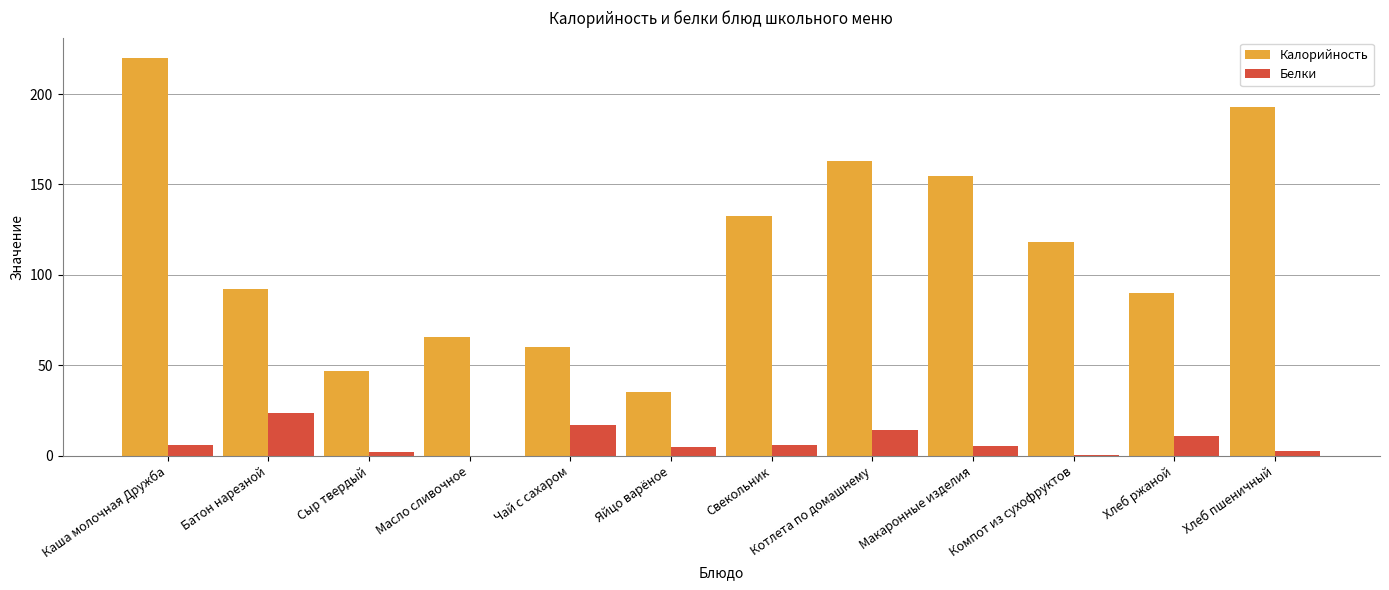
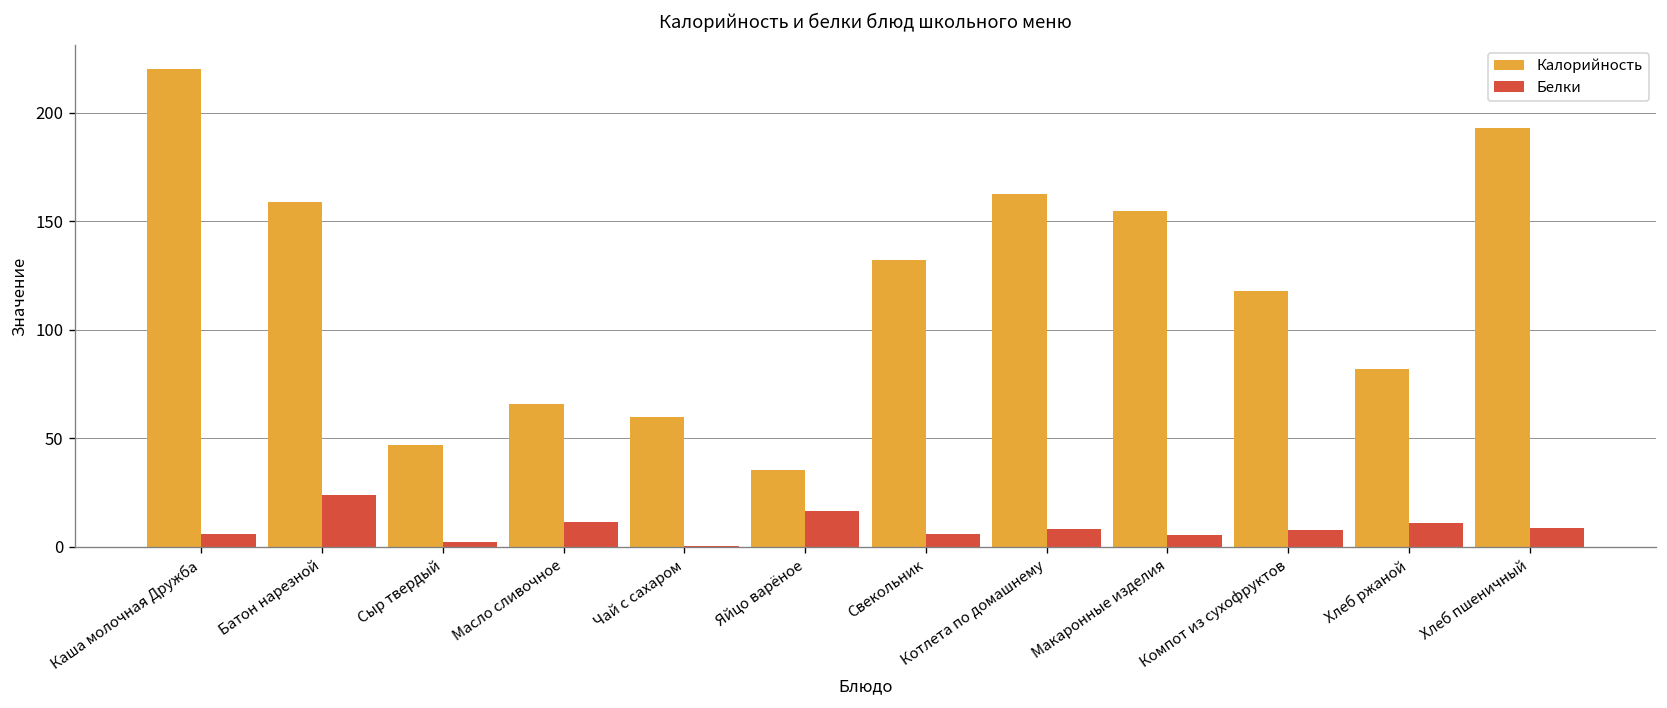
  {
    "Калорийность": {
      "Каша молочная Дружба": 220,
-     "Батон нарезной": 92,
+     "Батон нарезной": 159,
      "Сыр твердый": 47,
      "Масло сливочное": 66,
      "Чай с сахаром": 60,
      "Яйцо варёное": 35,
      "Свекольник": 132,
      "Котлета по домашнему": 163,
      "Макаронные изделия": 155,
      "Компот из сухофруктов": 118,
-     "Хлеб ржаной": 90,
+     "Хлеб ржаной": 82,
      "Хлеб пшеничный": 193
    },
    "Белки": {
      "Каша молочная Дружба": 6,
      "Батон нарезной": 24,
      "Сыр твердый": 2,
-     "Масло сливочное": 0,
-     "Чай с сахаром": 17,
-     "Яйцо варёное": 5,
+     "Масло сливочное": 12,
+     "Чай с сахаром": 0,
+     "Яйцо варёное": 17,
      "Свекольник": 6,
-     "Котлета по домашнему": 14,
+     "Котлета по домашнему": 8,
      "Макаронные изделия": 6,
-     "Компот из сухофруктов": 1,
+     "Компот из сухофруктов": 8,
      "Хлеб ржаной": 11,
-     "Хлеб пшеничный": 2
+     "Хлеб пшеничный": 9
    }
  }
